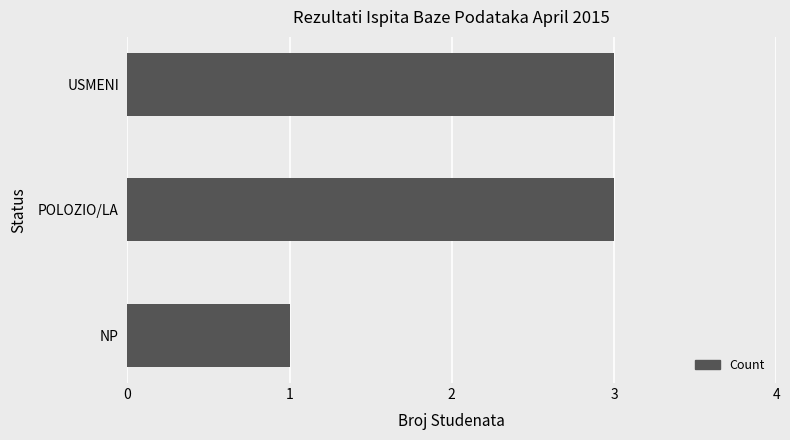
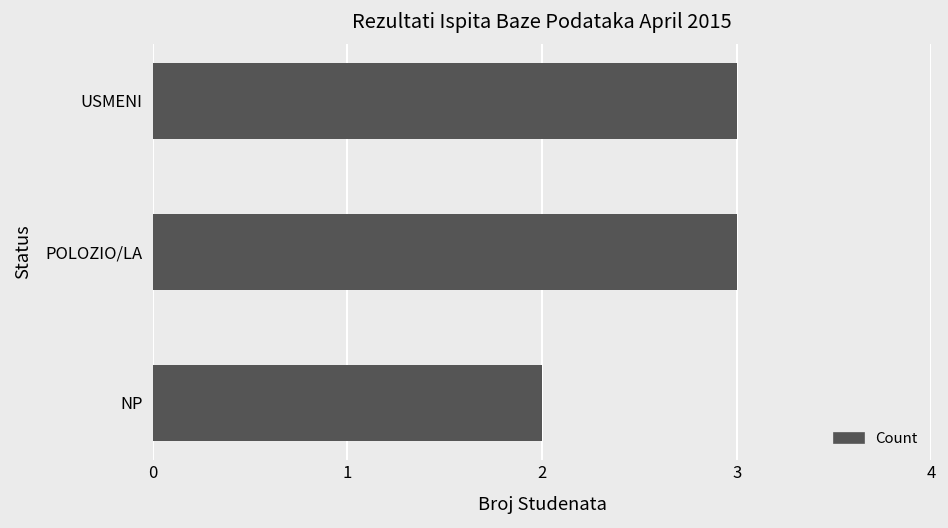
  {
    "USMENI": 3,
    "POLOZIO/LA": 3,
-   "NP": 1
+   "NP": 2
  }
